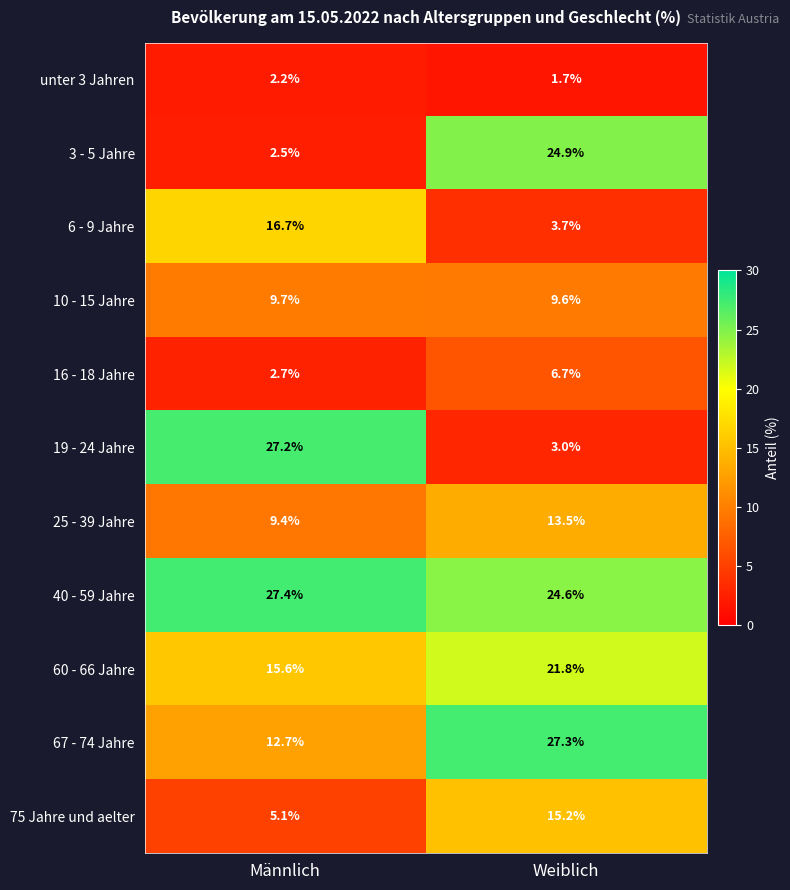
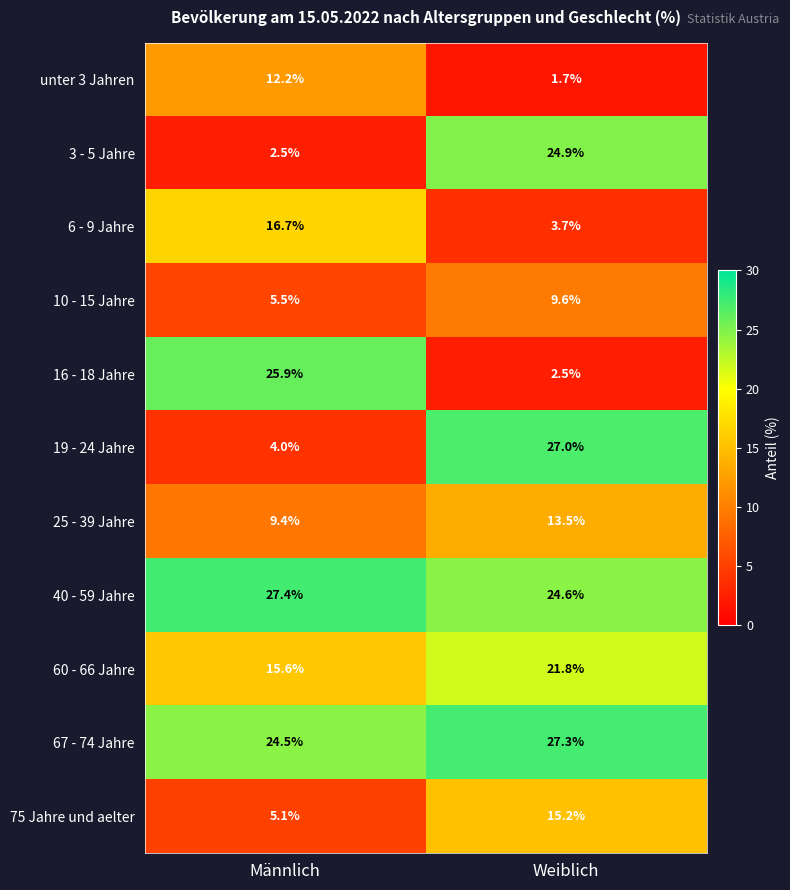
  {
    "unter 3 Jahren": {
-     "Männlich": "2.2%",
+     "Männlich": "12.2%",
      "Weiblich": "1.7%"
    },
    "3 - 5 Jahre": {
      "Männlich": "2.5%",
      "Weiblich": "24.9%"
    },
    "6 - 9 Jahre": {
      "Männlich": "16.7%",
      "Weiblich": "3.7%"
    },
    "10 - 15 Jahre": {
-     "Männlich": "9.7%",
+     "Männlich": "5.5%",
      "Weiblich": "9.6%"
    },
    "16 - 18 Jahre": {
-     "Männlich": "2.7%",
-     "Weiblich": "6.7%"
+     "Männlich": "25.9%",
+     "Weiblich": "2.5%"
    },
    "19 - 24 Jahre": {
-     "Männlich": "27.2%",
-     "Weiblich": "3.0%"
+     "Männlich": "4.0%",
+     "Weiblich": "27.0%"
    },
    "25 - 39 Jahre": {
      "Männlich": "9.4%",
      "Weiblich": "13.5%"
    },
    "40 - 59 Jahre": {
      "Männlich": "27.4%",
      "Weiblich": "24.6%"
    },
    "60 - 66 Jahre": {
      "Männlich": "15.6%",
      "Weiblich": "21.8%"
    },
    "67 - 74 Jahre": {
-     "Männlich": "12.7%",
+     "Männlich": "24.5%",
      "Weiblich": "27.3%"
    },
    "75 Jahre und aelter": {
      "Männlich": "5.1%",
      "Weiblich": "15.2%"
    }
  }
